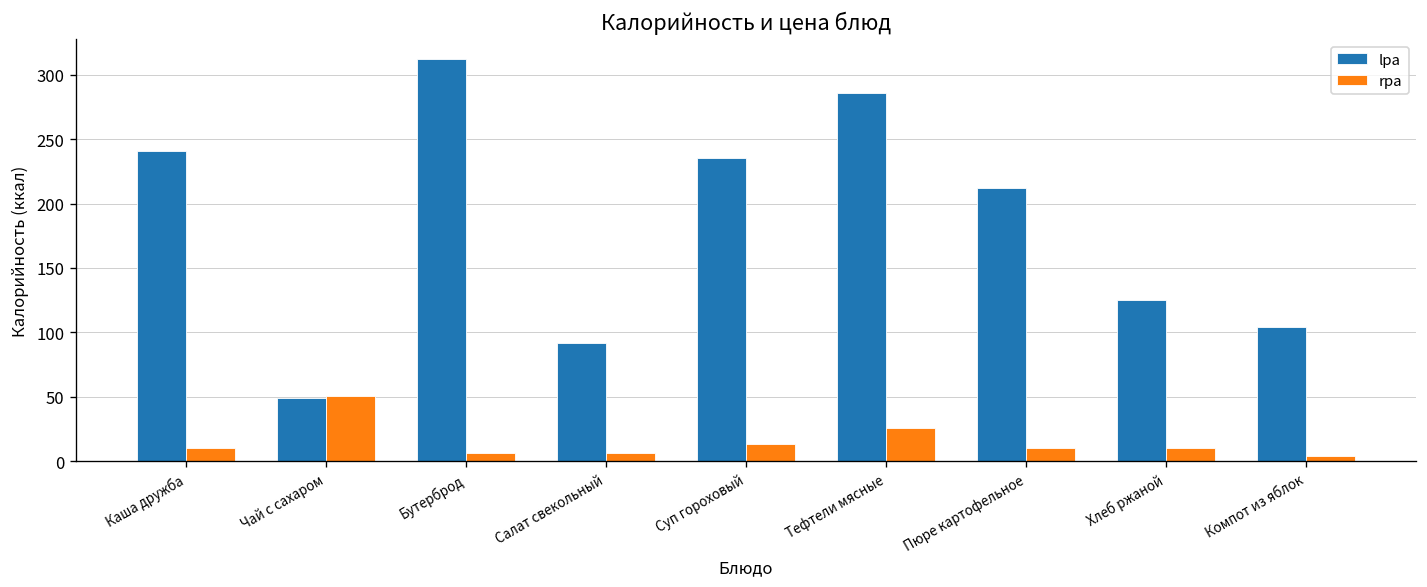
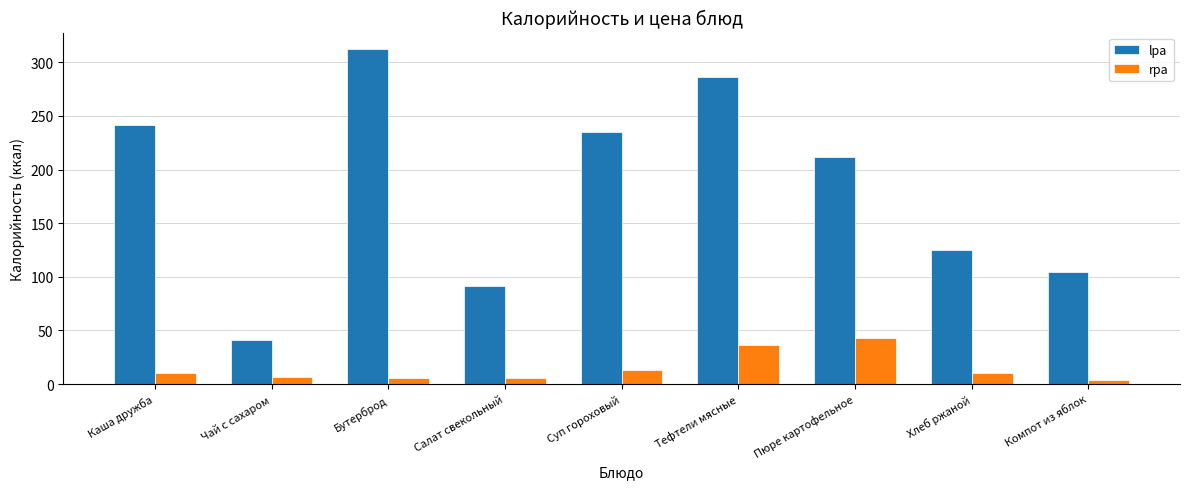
  {
    "lpa": {
      "Каша дружба": 241,
-     "Чай с сахаром": 49,
+     "Чай с сахаром": 41,
      "Бутерброд": 312,
      "Салат свекольный": 92,
      "Суп гороховый": 235,
      "Тефтели мясные": 286,
      "Пюре картофельное": 212,
      "Хлеб ржаной": 125,
      "Компот из яблок": 104
    },
    "rpa": {
      "Каша дружба": 10,
-     "Чай с сахаром": 50,
+     "Чай с сахаром": 7,
      "Бутерброд": 6,
      "Салат свекольный": 6,
      "Суп гороховый": 13,
-     "Тефтели мясные": 26,
-     "Пюре картофельное": 10,
+     "Тефтели мясные": 36,
+     "Пюре картофельное": 43,
      "Хлеб ржаной": 10,
      "Компот из яблок": 4
    }
  }
